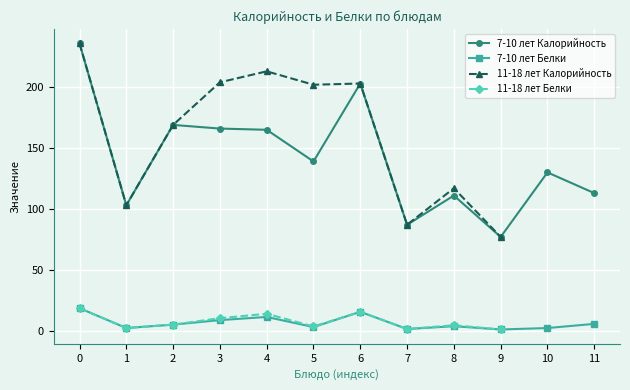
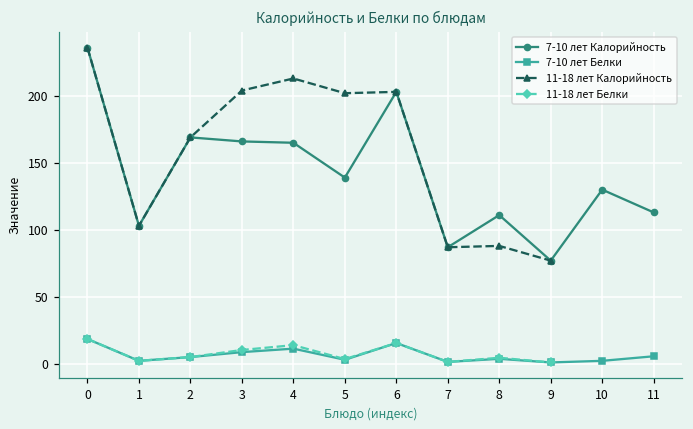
  {
    "11-18 лет Калорийность": {
      "3": 204,
      "4": 213,
      "5": 202,
-     "8": 117
+     "8": 88
    }
  }
